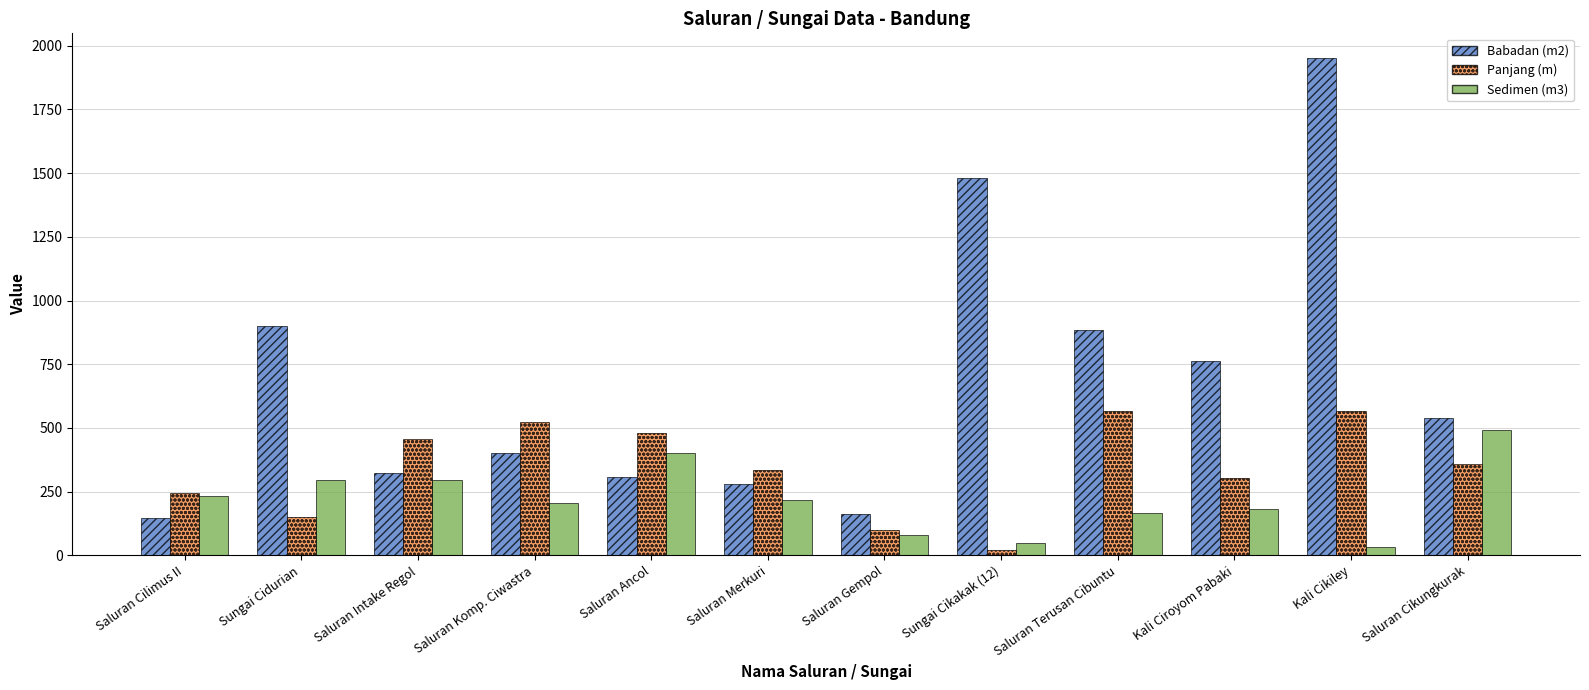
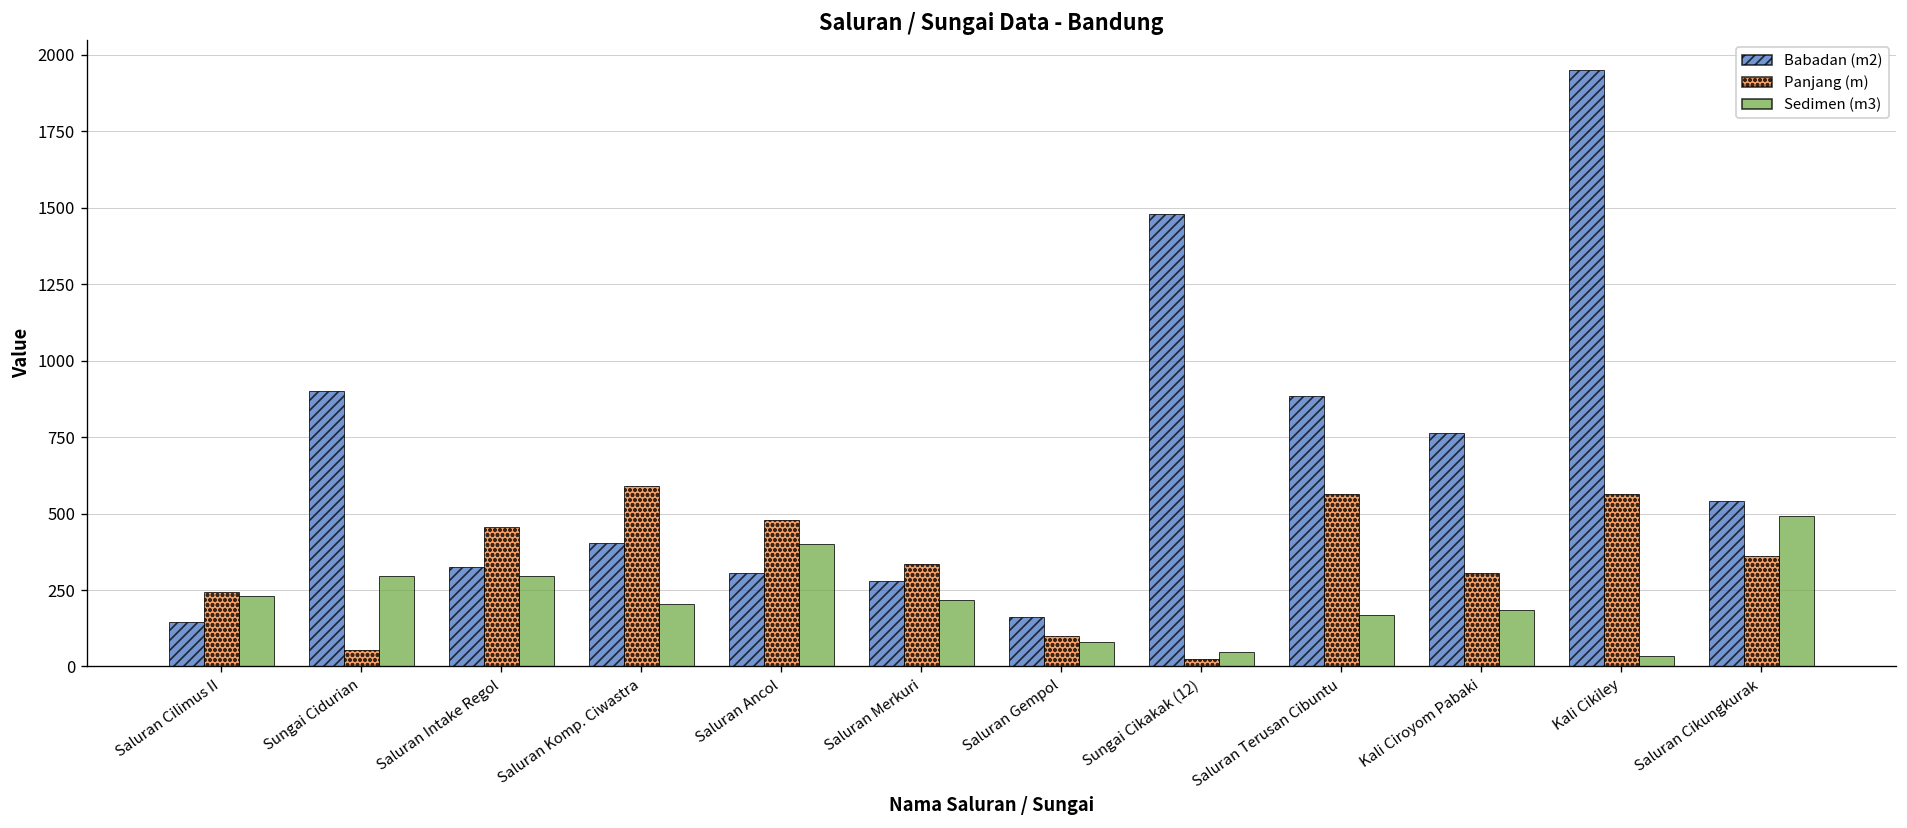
  {
    "Babadan (m2)": {
      "Saluran Cilimus II": 150,
      "Sungai Cidurian": 900,
      "Saluran Intake Regol": 320,
      "Saluran Komp. Ciwastra": 400,
      "Saluran Ancol": 310,
      "Saluran Merkuri": 280,
      "Saluran Gempol": 160,
      "Sungai Cikakak (12)": 1480,
      "Saluran Terusan Cibuntu": 880,
      "Kali Ciroyom Pabaki": 760,
      "Kali Cikiley": 1950,
      "Saluran Cikungkurak": 540
    },
    "Panjang (m)": {
      "Saluran Cilimus II": 250,
-     "Sungai Cidurian": 150,
+     "Sungai Cidurian": 60,
      "Saluran Intake Regol": 460,
-     "Saluran Komp. Ciwastra": 530,
+     "Saluran Komp. Ciwastra": 590,
      "Saluran Ancol": 480,
      "Saluran Merkuri": 340,
      "Saluran Gempol": 100,
      "Sungai Cikakak (12)": 20,
      "Saluran Terusan Cibuntu": 570,
      "Kali Ciroyom Pabaki": 310,
      "Kali Cikiley": 570,
      "Saluran Cikungkurak": 360
    },
    "Sedimen (m3)": {
      "Saluran Cilimus II": 230,
      "Sungai Cidurian": 300,
      "Saluran Intake Regol": 300,
      "Saluran Komp. Ciwastra": 210,
      "Saluran Ancol": 400,
      "Saluran Merkuri": 220,
      "Saluran Gempol": 80,
      "Sungai Cikakak (12)": 50,
      "Saluran Terusan Cibuntu": 170,
      "Kali Ciroyom Pabaki": 180,
      "Kali Cikiley": 30,
      "Saluran Cikungkurak": 490
    }
  }
